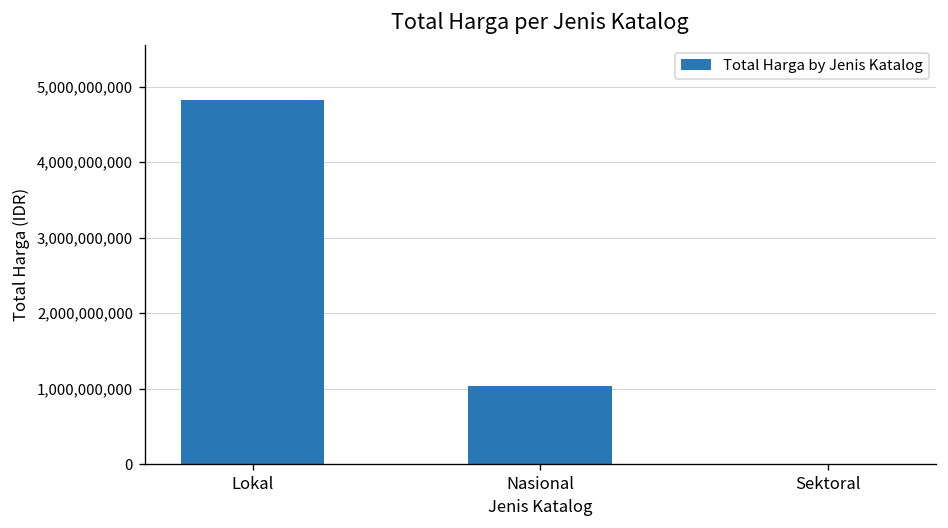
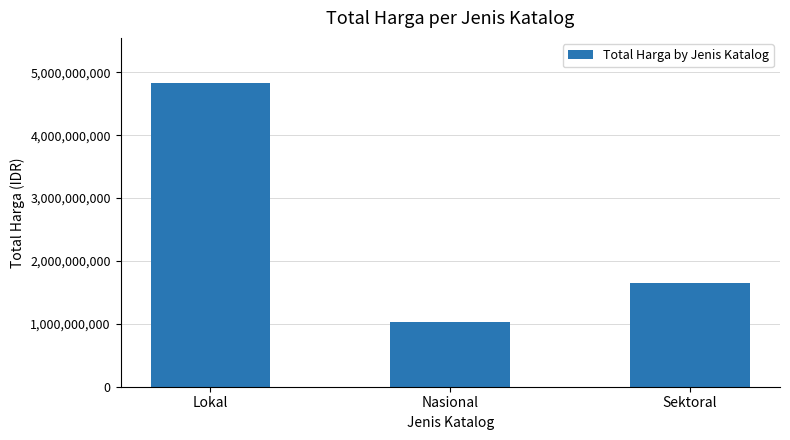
  {
    "Lokal": "4,800,000,000",
    "Nasional": "1,000,000,000",
-   "Sektoral": "0"
+   "Sektoral": "1,700,000,000"
  }
